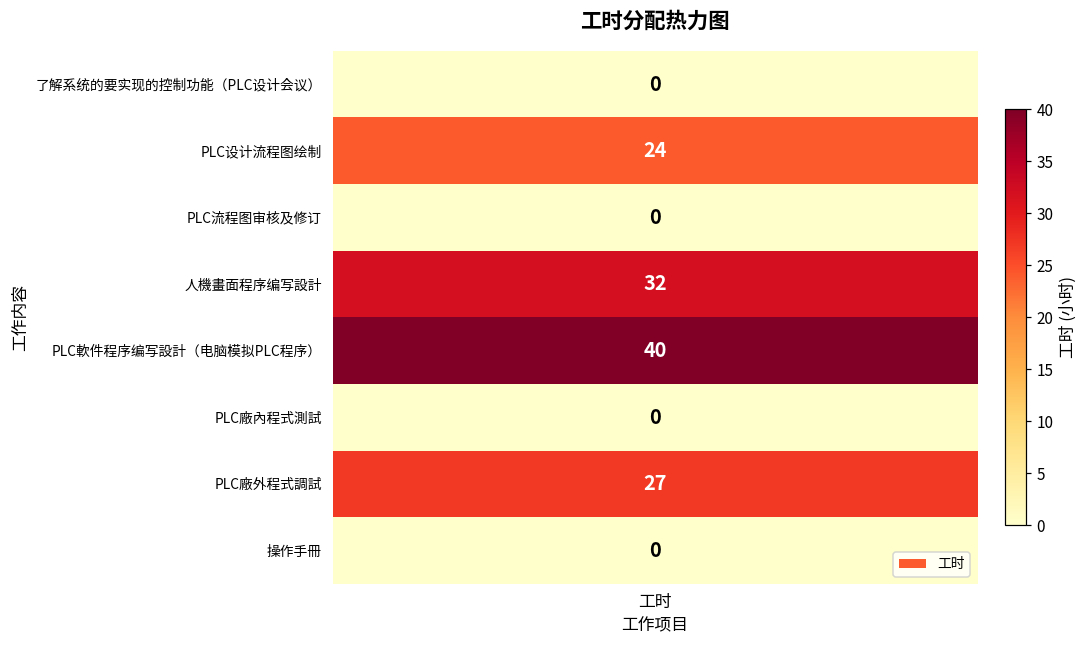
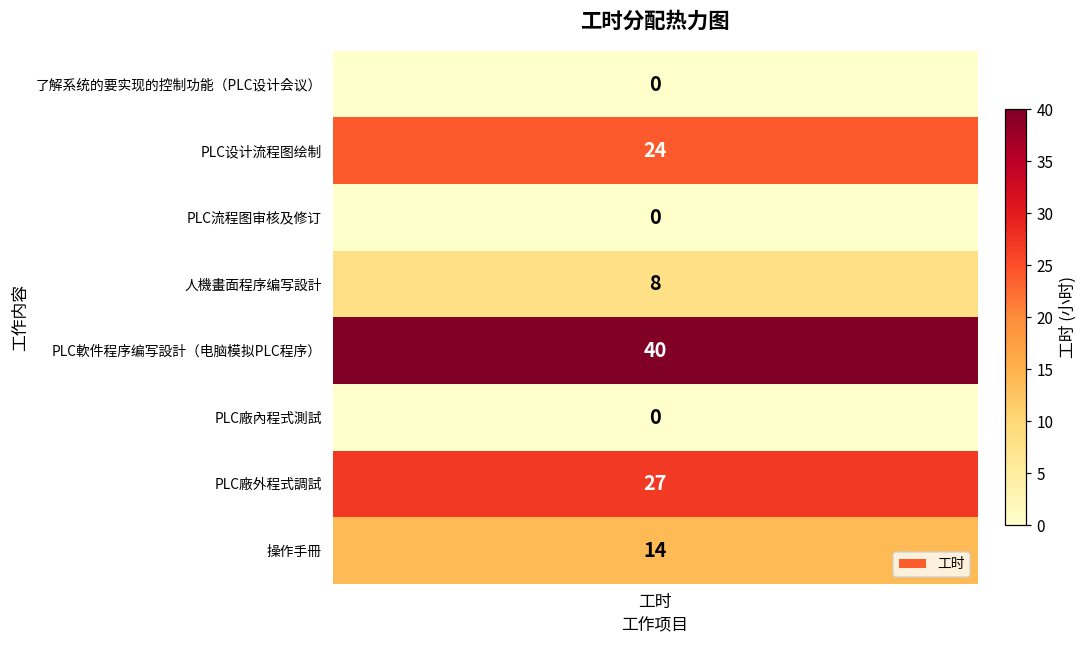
  {
    "了解系统的要实现的控制功能（PLC设计会议）": {
      "工时": 0
    },
    "PLC设计流程图绘制": {
      "工时": 24
    },
    "PLC流程图审核及修订": {
      "工时": 0
    },
    "人機畫面程序编写設計": {
-     "工时": 32
+     "工时": 8
    },
    "PLC軟件程序编写設計（电脑模拟PLC程序）": {
      "工时": 40
    },
    "PLC廠內程式測試": {
      "工时": 0
    },
    "PLC廠外程式調試": {
      "工时": 27
    },
    "操作手冊": {
-     "工时": 0
+     "工时": 14
    }
  }
